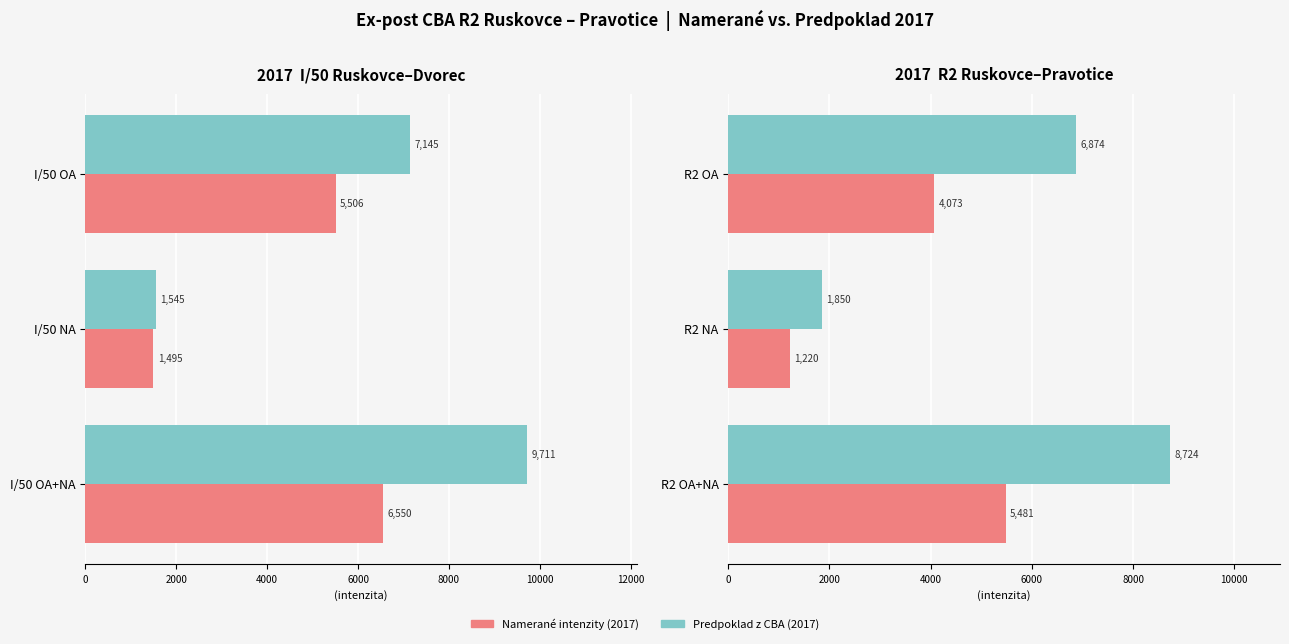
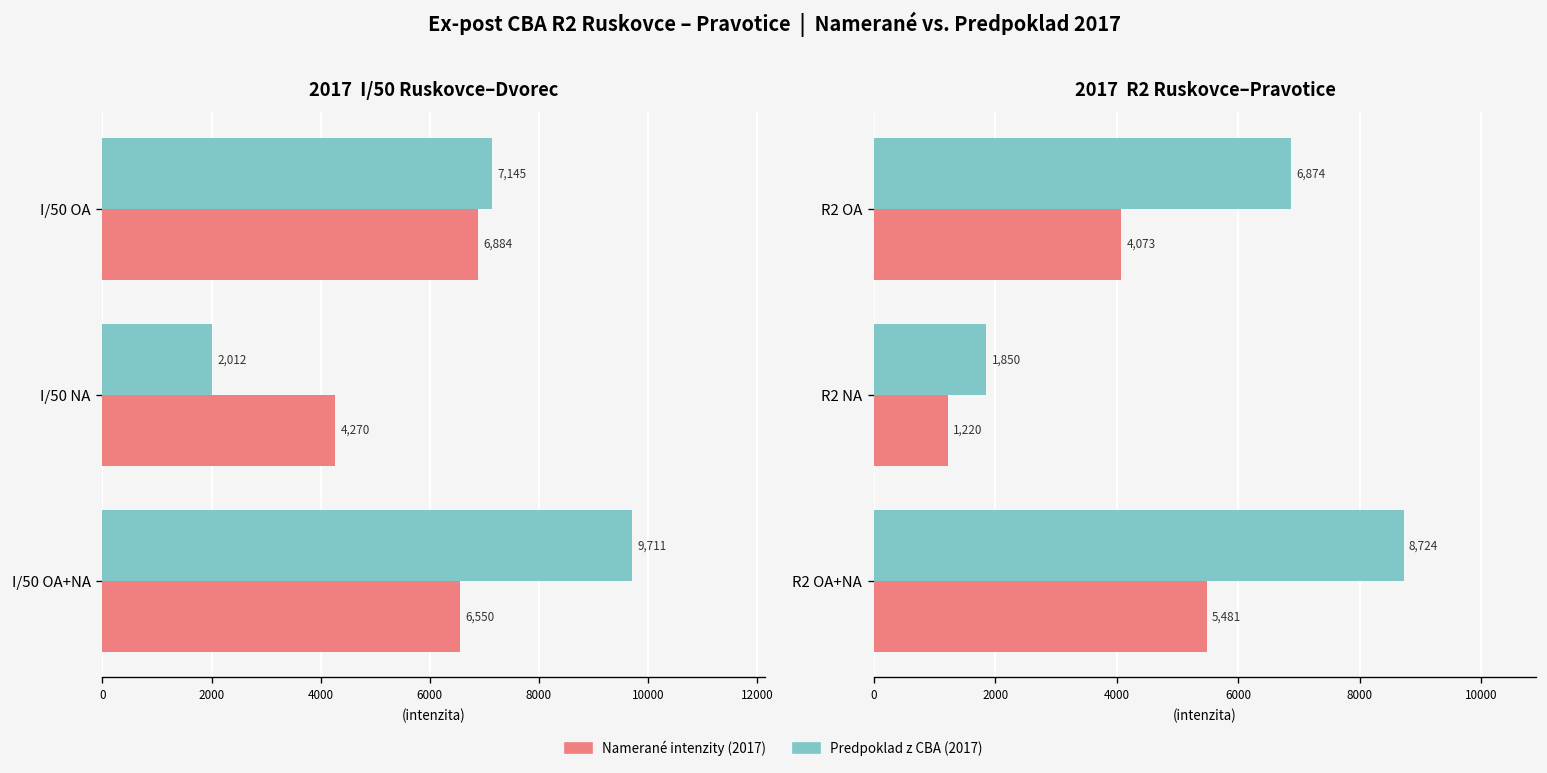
  {
    "2017 I/50 Ruskovce–Dvorec": {
      "Namerané intenzity (2017)": {
-       "I/50 OA": "5,506",
-       "I/50 NA": "1,495",
+       "I/50 OA": "6,884",
+       "I/50 NA": "4,270",
        "I/50 OA+NA": "6,550"
      },
      "Predpoklad z CBA (2017)": {
        "I/50 OA": "7,145",
-       "I/50 NA": "1,545",
+       "I/50 NA": "2,012",
        "I/50 OA+NA": "9,711"
      }
    },
    "2017 R2 Ruskovce–Pravotice": {
      "Namerané intenzity (2017)": {
        "R2 OA": "4,073",
        "R2 NA": "1,220",
        "R2 OA+NA": "5,481"
      },
      "Predpoklad z CBA (2017)": {
        "R2 OA": "6,874",
        "R2 NA": "1,850",
        "R2 OA+NA": "8,724"
      }
    }
  }
